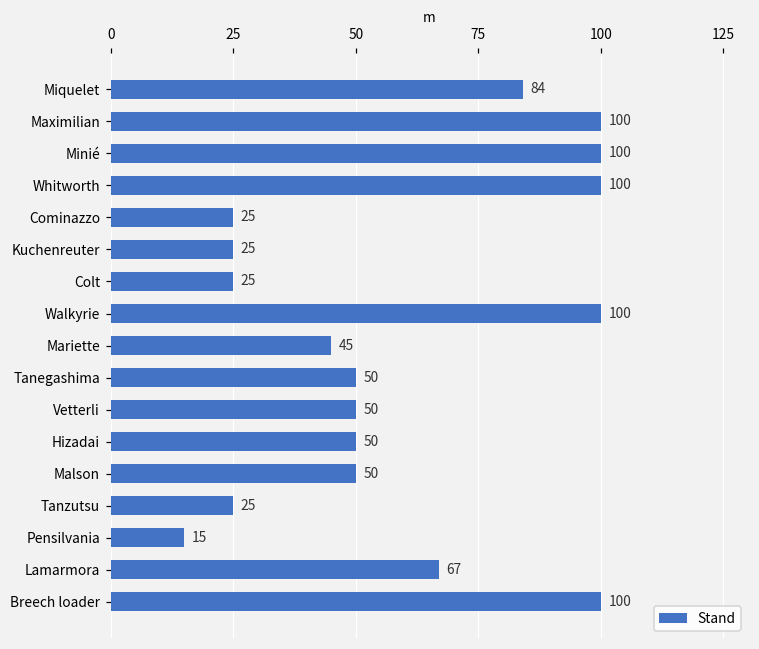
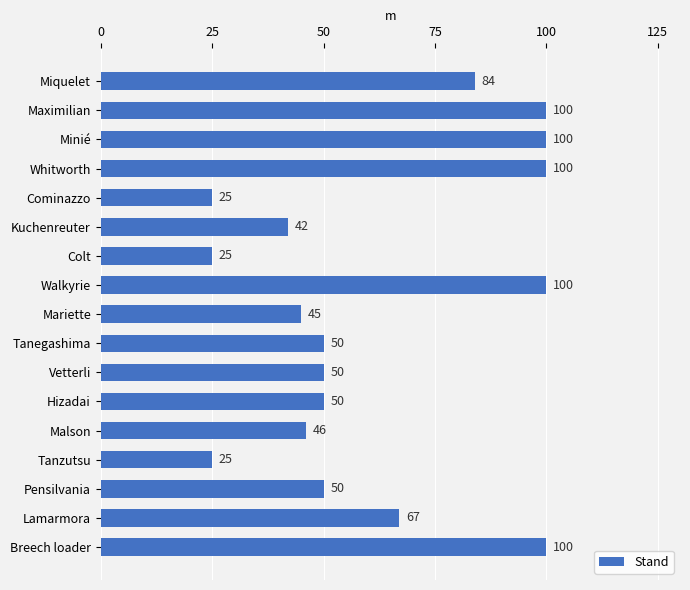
  {
    "Miquelet": 84,
    "Maximilian": 100,
    "Minié": 100,
    "Whitworth": 100,
    "Cominazzo": 25,
-   "Kuchenreuter": 25,
+   "Kuchenreuter": 42,
    "Colt": 25,
    "Walkyrie": 100,
    "Mariette": 45,
    "Tanegashima": 50,
    "Vetterli": 50,
    "Hizadai": 50,
-   "Malson": 50,
+   "Malson": 46,
    "Tanzutsu": 25,
-   "Pensilvania": 15,
+   "Pensilvania": 50,
    "Lamarmora": 67,
    "Breech loader": 100
  }
